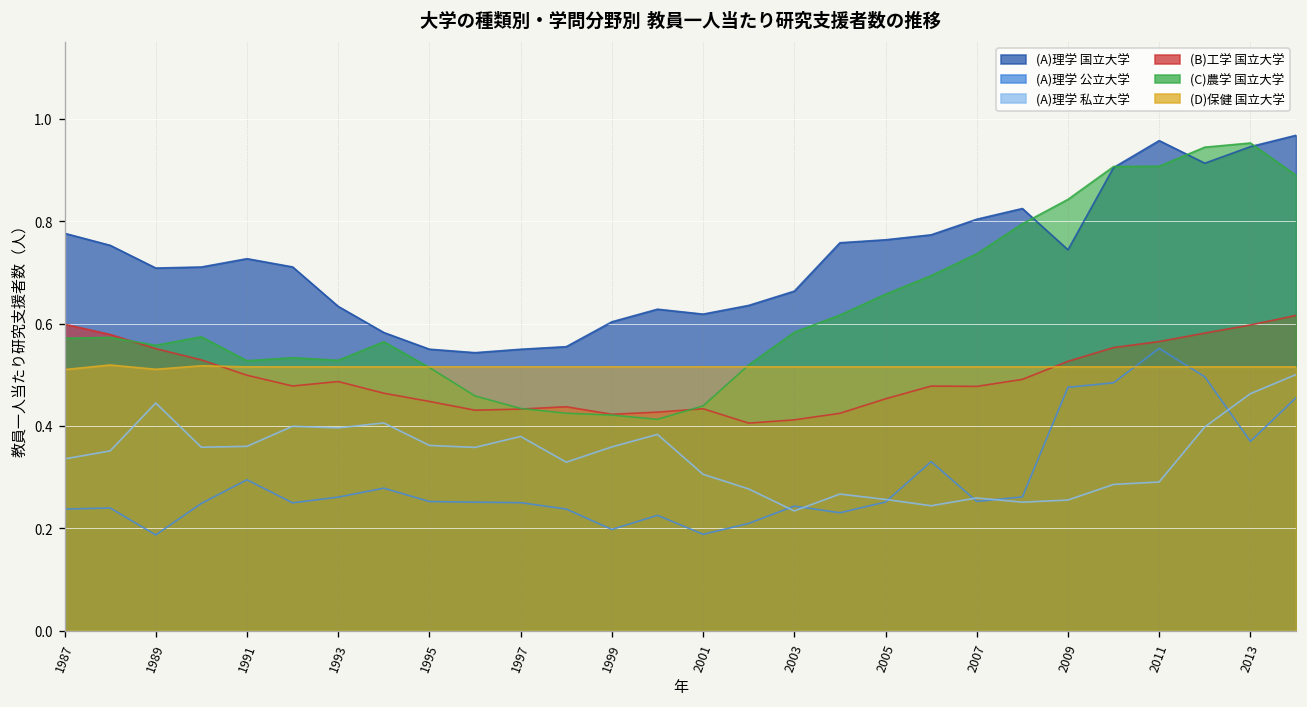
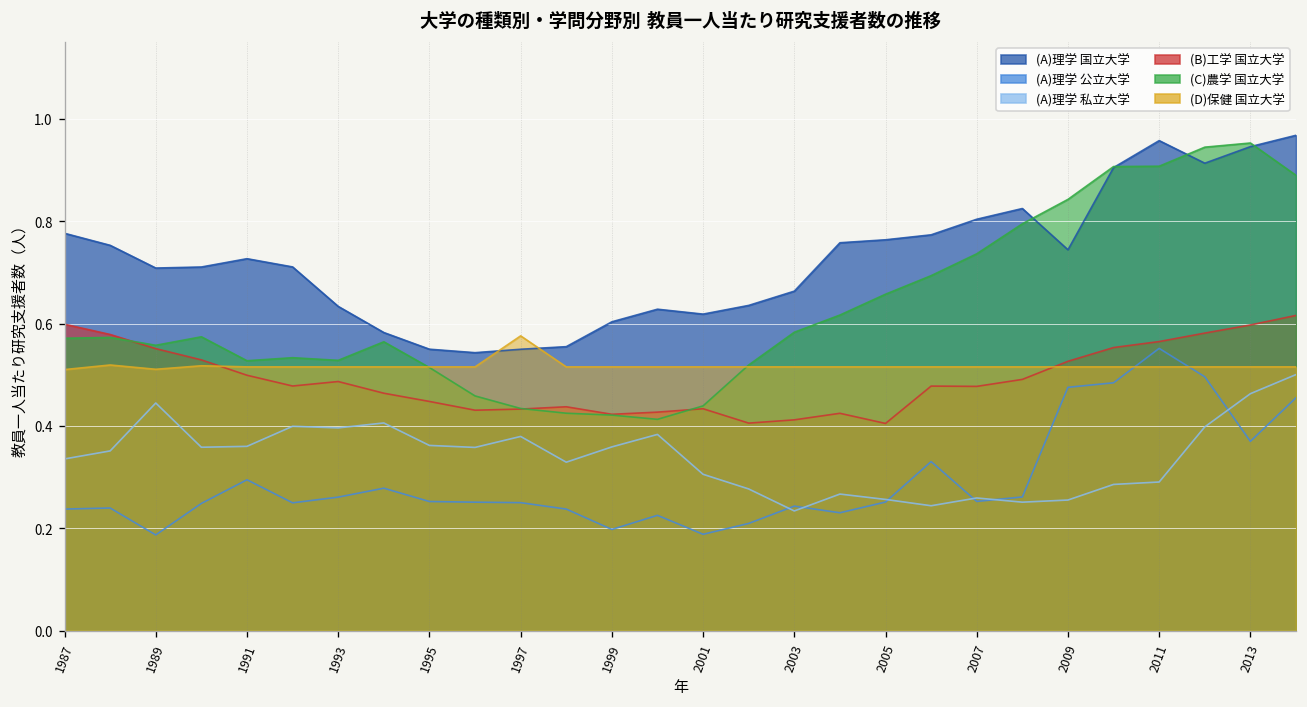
  {
    "(A)理学 国立大学": {
      "1987": 0.78,
      "1989": 0.71,
      "1991": 0.73,
      "1993": 0.63,
      "1995": 0.55,
      "1997": 0.55,
      "1999": 0.60,
      "2001": 0.62,
      "2003": 0.66,
      "2005": 0.76,
      "2007": 0.80,
      "2009": 0.74,
      "2011": 0.96,
      "2013": 0.95
    },
    "(A)理学 公立大学": {
      "1987": 0.24,
      "1989": 0.19,
      "1991": 0.29,
      "1993": 0.26,
      "1995": 0.25,
      "1997": 0.25,
      "1999": 0.20,
      "2001": 0.19,
      "2003": 0.24,
      "2007": 0.25,
      "2009": 0.48,
      "2011": 0.55,
      "2013": 0.37
    },
    "(A)理学 私立大学": {
      "1987": 0.34,
      "1989": 0.44,
      "1991": 0.36,
      "1993": 0.40,
      "1995": 0.36,
      "1997": 0.38,
      "1999": 0.36,
      "2001": 0.31,
      "2003": 0.23,
      "2007": 0.26,
      "2009": 0.26,
      "2011": 0.29,
      "2013": 0.46
    },
    "(B)工学 国立大学": {
      "1987": 0.60,
      "1989": 0.55,
      "1991": 0.50,
      "1993": 0.49,
      "1995": 0.45,
      "2003": 0.41,
-     "2005": 0.45,
+     "2005": 0.40,
      "2007": 0.48,
      "2009": 0.53,
      "2011": 0.56,
      "2013": 0.60
    },
    "(C)農学 国立大学": {
      "1987": 0.57,
      "1989": 0.56,
      "1991": 0.53,
      "1993": 0.53,
      "2003": 0.58,
      "2005": 0.66,
      "2007": 0.74,
      "2009": 0.84,
      "2011": 0.91,
      "2013": 0.95
    },
    "(D)保健 国立大学": {
      "1987": 0.51,
      "1989": 0.51,
      "1991": 0.52,
      "1993": 0.52,
-     "1997": 0.52,
+     "1997": 0.58,
      "1999": 0.52,
      "2001": 0.52,
      "2003": 0.52,
      "2005": 0.52,
      "2007": 0.52,
      "2009": 0.52,
      "2011": 0.52,
      "2013": 0.52
    }
  }
